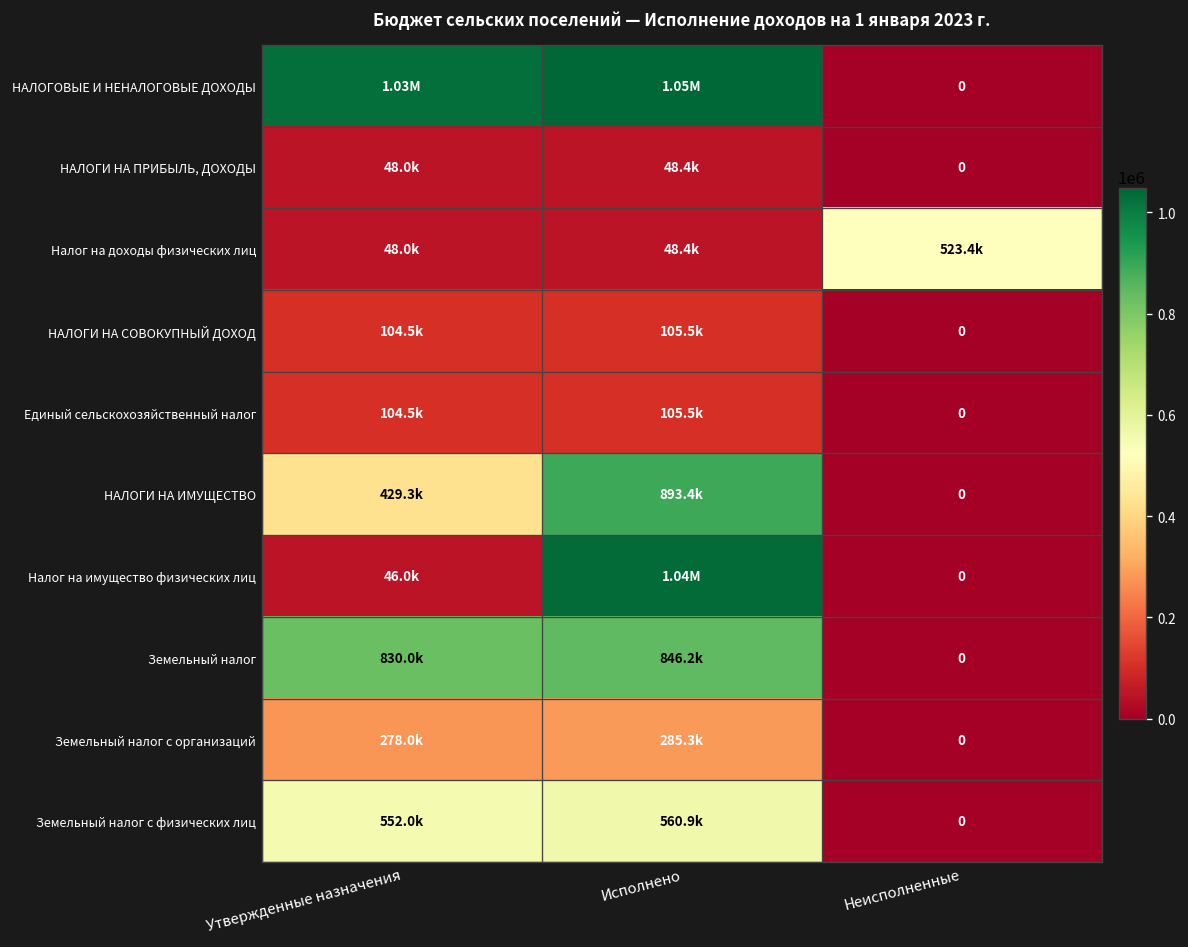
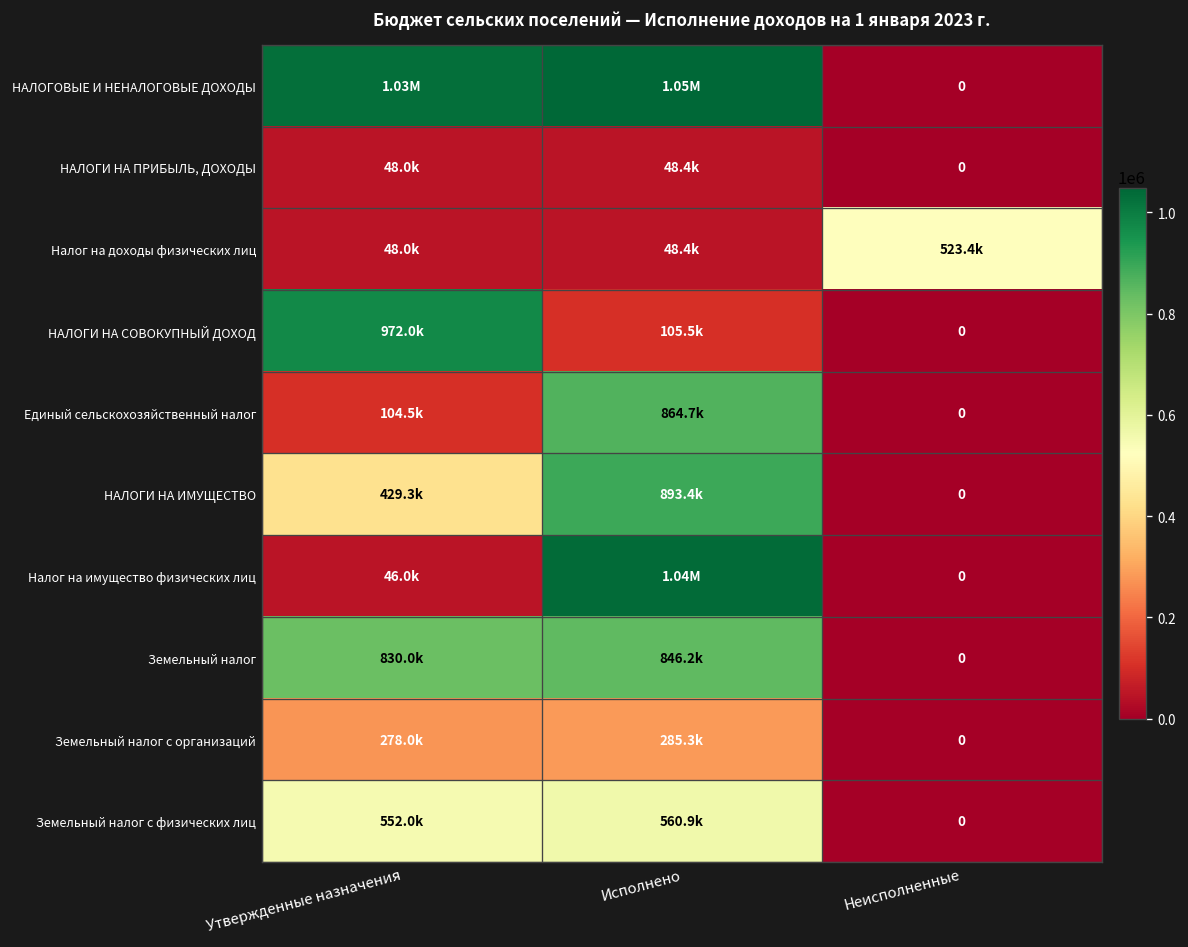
  {
    "НАЛОГОВЫЕ И НЕНАЛОГОВЫЕ ДОХОДЫ": {
      "Утвержденные назначения": "1.03M",
      "Исполнено": "1.05M",
      "Неисполненные": "0"
    },
    "НАЛОГИ НА ПРИБЫЛЬ, ДОХОДЫ": {
      "Утвержденные назначения": "48.0k",
      "Исполнено": "48.4k",
      "Неисполненные": "0"
    },
    "Налог на доходы физических лиц": {
      "Утвержденные назначения": "48.0k",
      "Исполнено": "48.4k",
      "Неисполненные": "523.4k"
    },
    "НАЛОГИ НА СОВОКУПНЫЙ ДОХОД": {
-     "Утвержденные назначения": "104.5k",
+     "Утвержденные назначения": "972.0k",
      "Исполнено": "105.5k",
      "Неисполненные": "0"
    },
    "Единый сельскохозяйственный налог": {
      "Утвержденные назначения": "104.5k",
-     "Исполнено": "105.5k",
+     "Исполнено": "864.7k",
      "Неисполненные": "0"
    },
    "НАЛОГИ НА ИМУЩЕСТВО": {
      "Утвержденные назначения": "429.3k",
      "Исполнено": "893.4k",
      "Неисполненные": "0"
    },
    "Налог на имущество физических лиц": {
      "Утвержденные назначения": "46.0k",
      "Исполнено": "1.04M",
      "Неисполненные": "0"
    },
    "Земельный налог": {
      "Утвержденные назначения": "830.0k",
      "Исполнено": "846.2k",
      "Неисполненные": "0"
    },
    "Земельный налог с организаций": {
      "Утвержденные назначения": "278.0k",
      "Исполнено": "285.3k",
      "Неисполненные": "0"
    },
    "Земельный налог с физических лиц": {
      "Утвержденные назначения": "552.0k",
      "Исполнено": "560.9k",
      "Неисполненные": "0"
    }
  }
